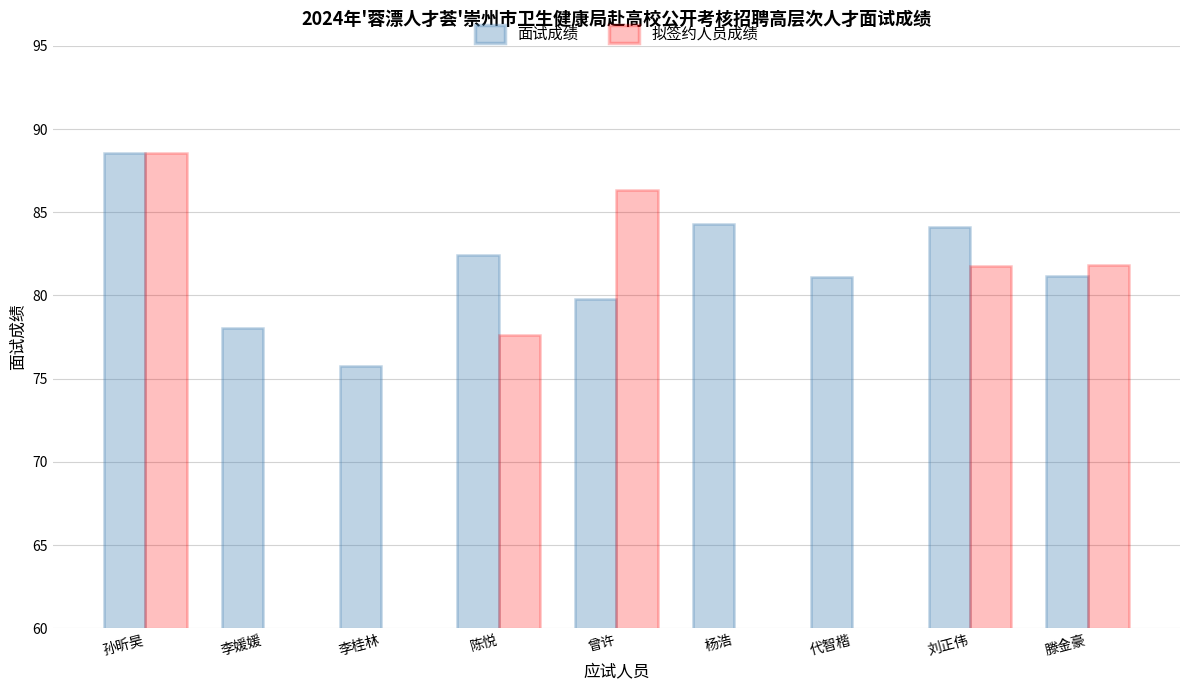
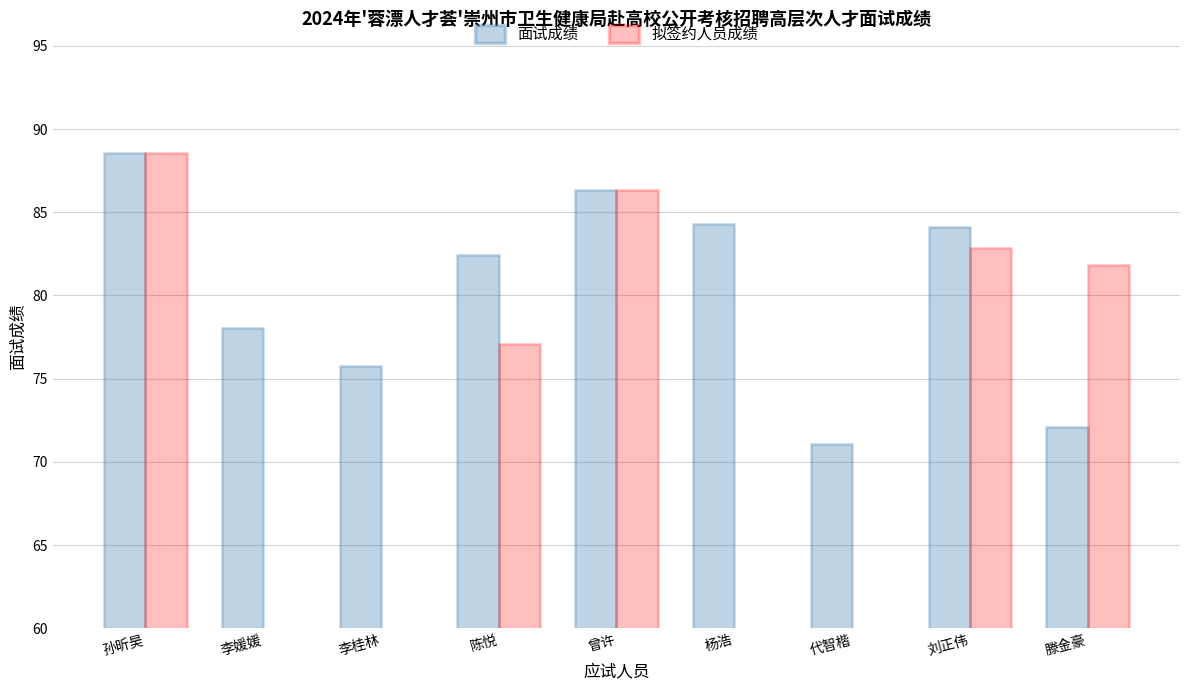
  {
    "面试成绩": {
      "孙昕昊": 88.6,
      "李媛媛": 78.0,
      "李桂林": 75.8,
      "陈悦": 82.5,
-     "曾许": 79.8,
+     "曾许": 86.3,
      "杨浩": 84.3,
-     "代智楷": 81.1,
+     "代智楷": 71.1,
      "刘正伟": 84.1,
-     "滕金豪": 81.2
+     "滕金豪": 72.1
    },
    "拟签约人员成绩": {
      "孙昕昊": 88.6,
-     "陈悦": 77.6,
+     "陈悦": 77.1,
      "曾许": 86.3,
-     "刘正伟": 81.8,
+     "刘正伟": 82.9,
      "滕金豪": 81.8
    }
  }
